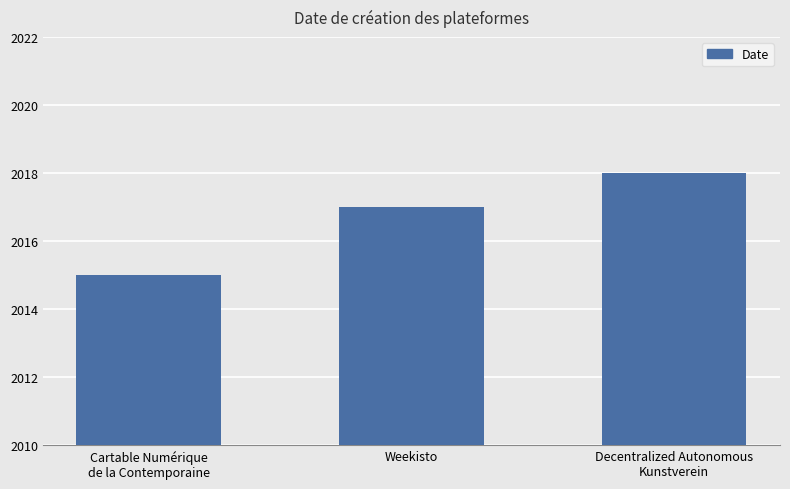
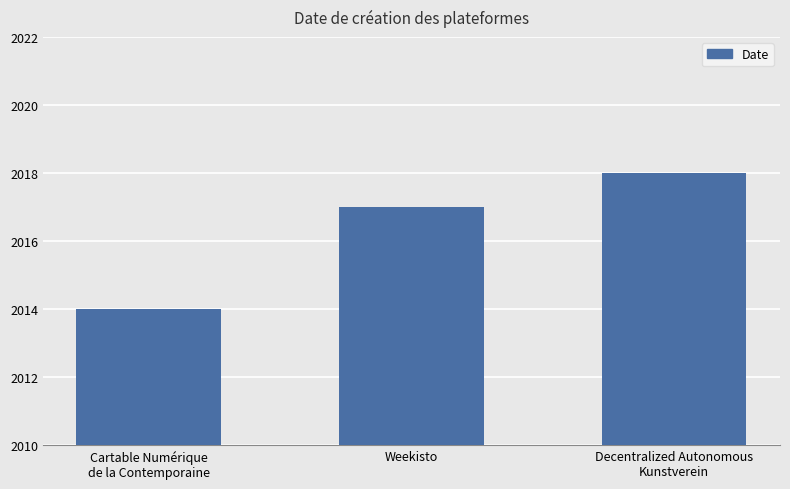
  {
-   "Cartable Numérique de la Contemporaine": 2015,
+   "Cartable Numérique de la Contemporaine": 2014,
    "Weekisto": 2017,
    "Decentralized Autonomous Kunstverein": 2018
  }
